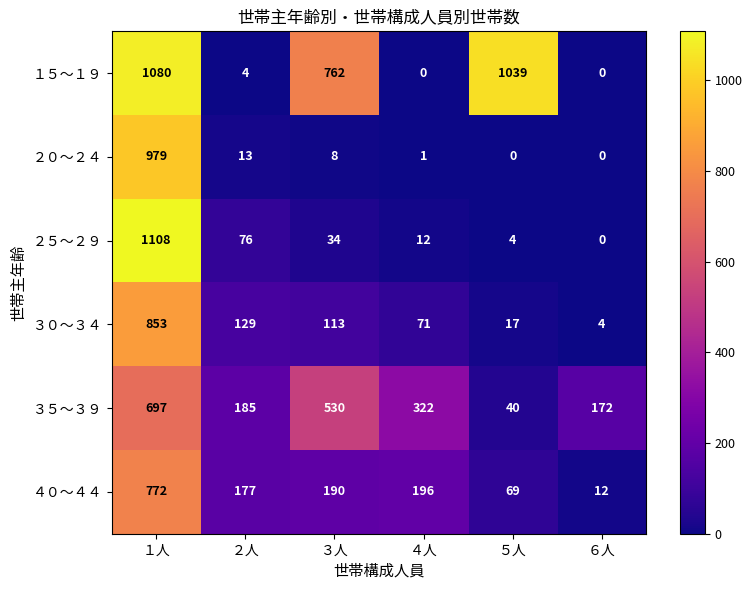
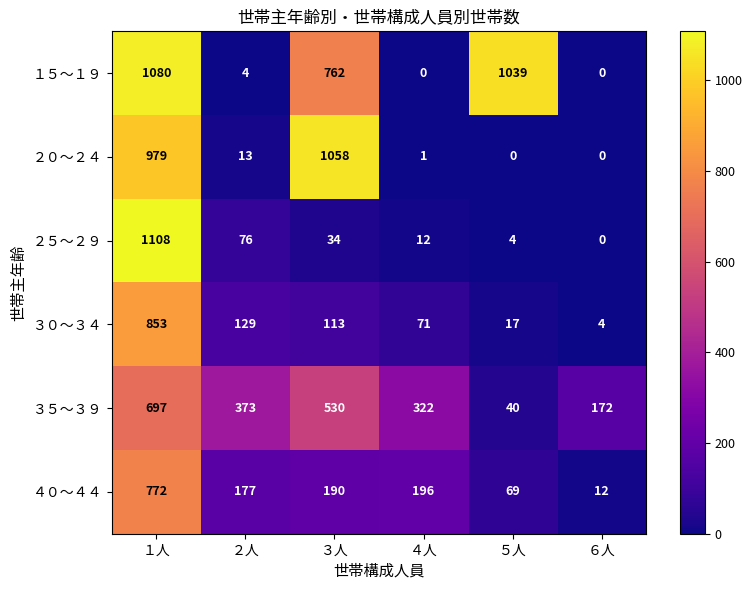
  {
    "１５～１９": {
      "１人": 1080,
      "２人": 4,
      "３人": 762,
      "４人": 0,
      "５人": 1039,
      "６人": 0
    },
    "２０～２４": {
      "１人": 979,
      "２人": 13,
-     "３人": 8,
+     "３人": 1058,
      "４人": 1,
      "５人": 0,
      "６人": 0
    },
    "２５～２９": {
      "１人": 1108,
      "２人": 76,
      "３人": 34,
      "４人": 12,
      "５人": 4,
      "６人": 0
    },
    "３０～３４": {
      "１人": 853,
      "２人": 129,
      "３人": 113,
      "４人": 71,
      "５人": 17,
      "６人": 4
    },
    "３５～３９": {
      "１人": 697,
-     "２人": 185,
+     "２人": 373,
      "３人": 530,
      "４人": 322,
      "５人": 40,
      "６人": 172
    },
    "４０～４４": {
      "１人": 772,
      "２人": 177,
      "３人": 190,
      "４人": 196,
      "５人": 69,
      "６人": 12
    }
  }
